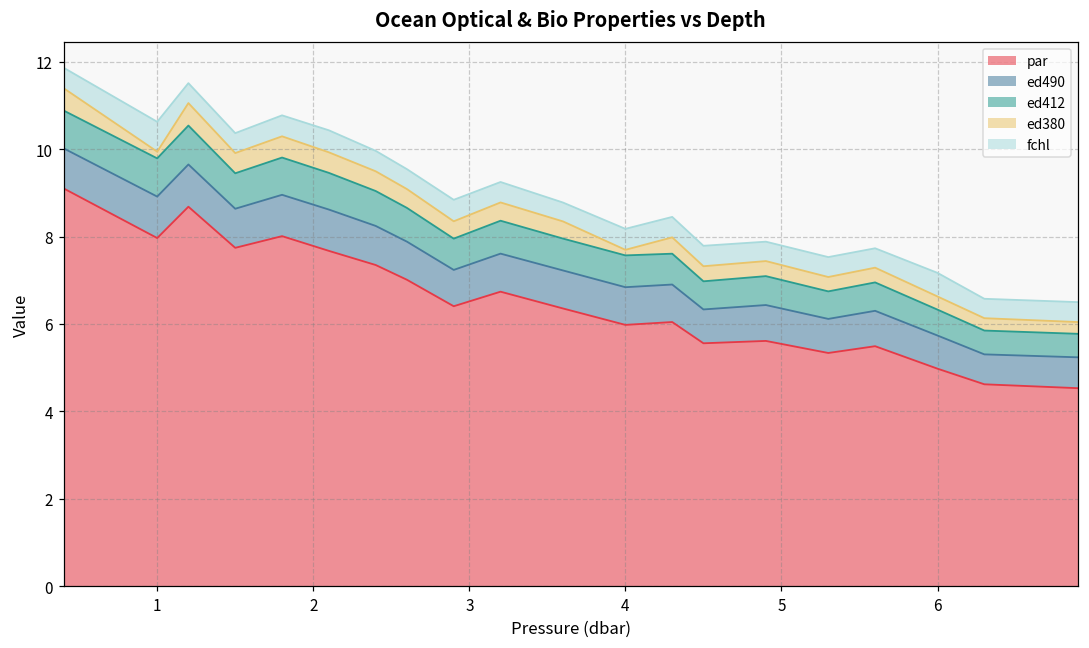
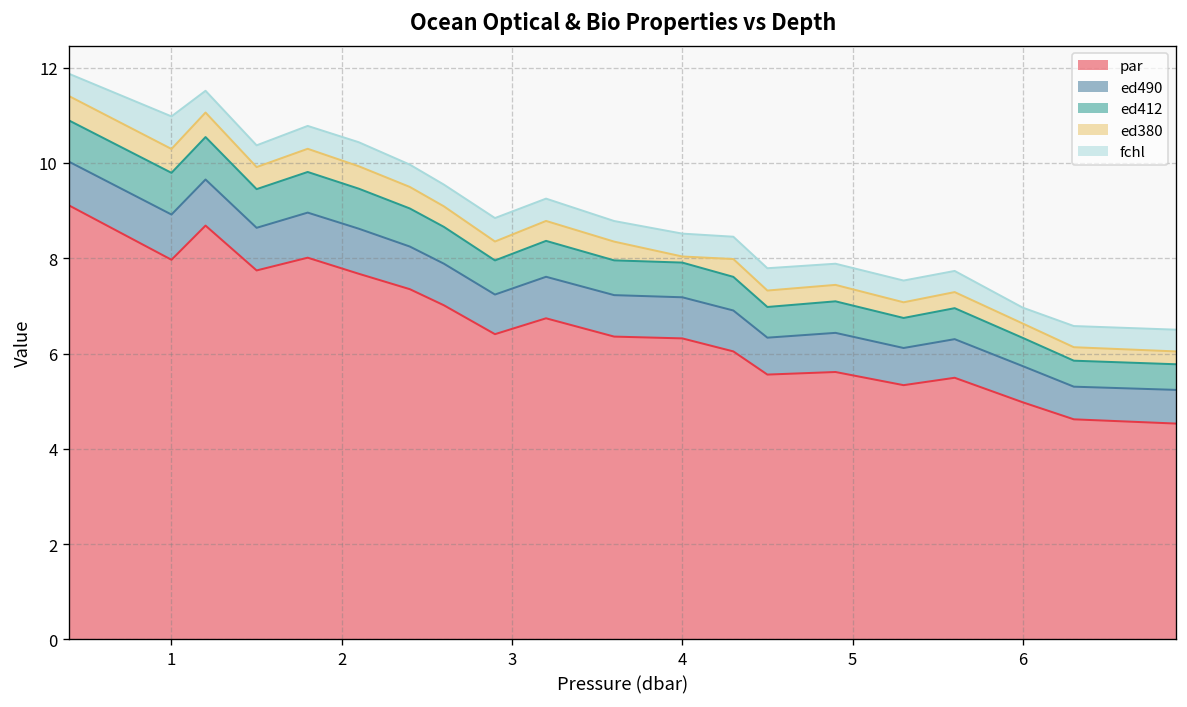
  {
    "par": {
      "1": 8.0,
-     "4": 6.0,
+     "4": 6.3,
      "6": 5.0
    },
    "ed380": {
-     "1": 0.2,
+     "1": 0.5,
      "4": 0.1,
      "6": 0.3
    },
    "fchl": {
      "1": 0.7,
      "4": 0.5,
-     "6": 0.5
+     "6": 0.3
    }
  }
